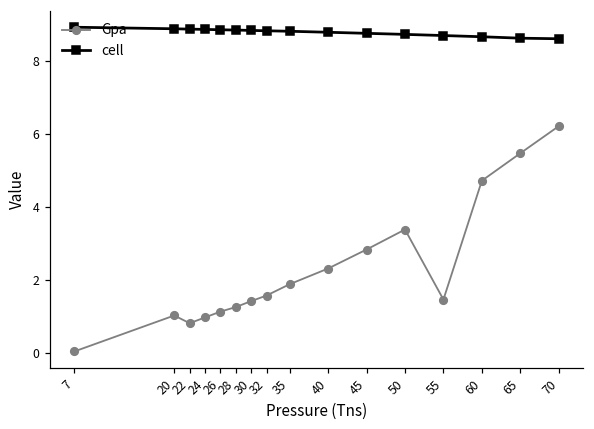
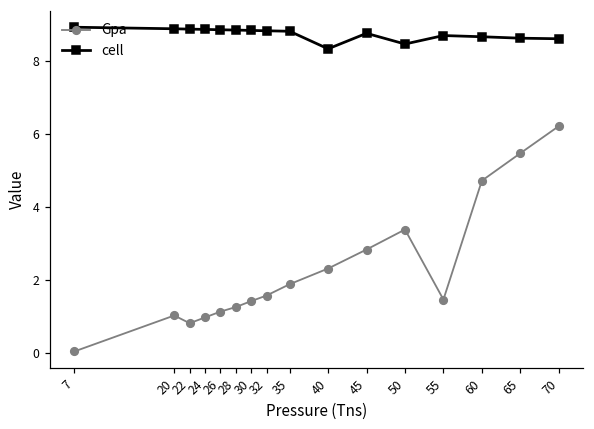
  {
    "Gpa": {
      "7": 0.0,
      "20": 1.0,
      "22": 0.8,
      "24": 1.0,
      "26": 1.1,
      "28": 1.3,
      "30": 1.4,
      "32": 1.6,
      "35": 1.9,
      "40": 2.3,
      "45": 2.8,
      "50": 3.4,
      "55": 1.5,
      "60": 4.7,
      "65": 5.5,
      "70": 6.2
    },
    "cell": {
      "7": 8.9,
      "20": 8.9,
      "22": 8.9,
      "24": 8.9,
      "26": 8.9,
      "28": 8.9,
      "30": 8.8,
      "32": 8.8,
      "35": 8.8,
-     "40": 8.8,
+     "40": 8.3,
      "45": 8.8,
-     "50": 8.7,
+     "50": 8.5,
      "55": 8.7,
      "60": 8.7,
      "65": 8.6,
      "70": 8.6
    }
  }
